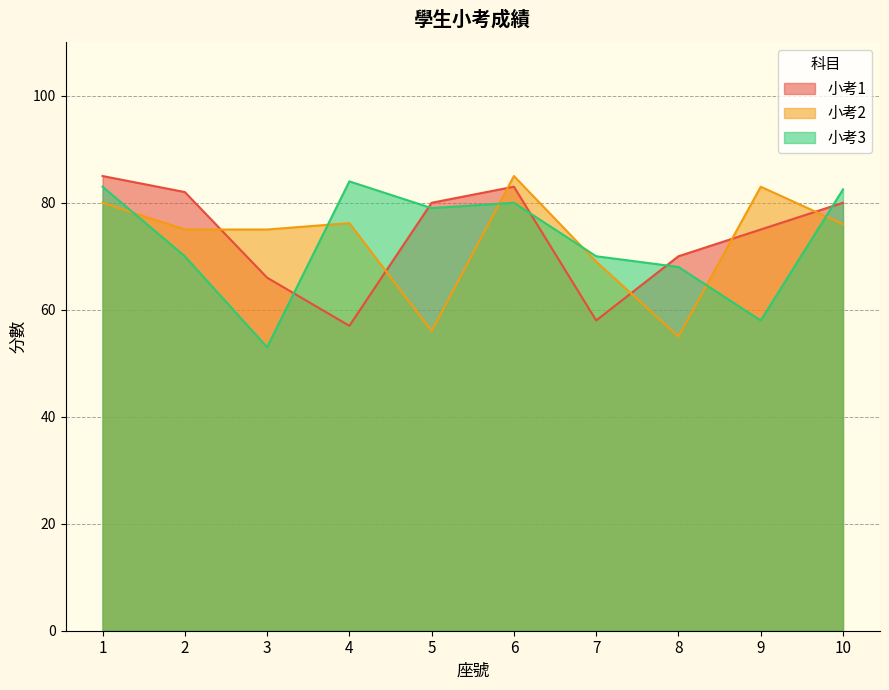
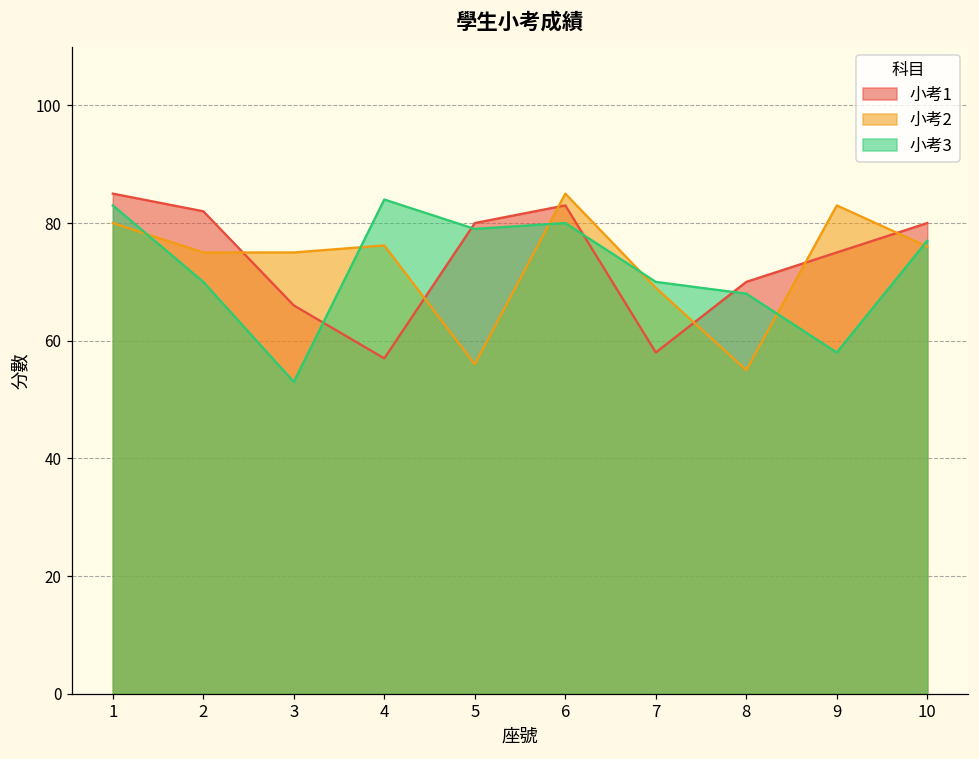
  {
    "小考1": {
      "1": 85,
      "2": 82,
      "3": 66,
      "4": 57,
      "5": 80,
      "6": 83,
      "7": 58,
      "8": 70,
      "9": 75,
      "10": 80
    },
    "小考2": {
      "1": 80,
      "2": 75,
      "3": 75,
      "4": 76,
      "5": 56,
      "6": 85,
      "7": 69,
      "8": 55,
      "9": 83,
      "10": 76
    },
    "小考3": {
      "1": 83,
      "2": 70,
      "3": 53,
      "4": 84,
      "5": 79,
      "6": 80,
      "7": 70,
      "8": 68,
      "9": 58,
-     "10": 83
+     "10": 77
    }
  }
